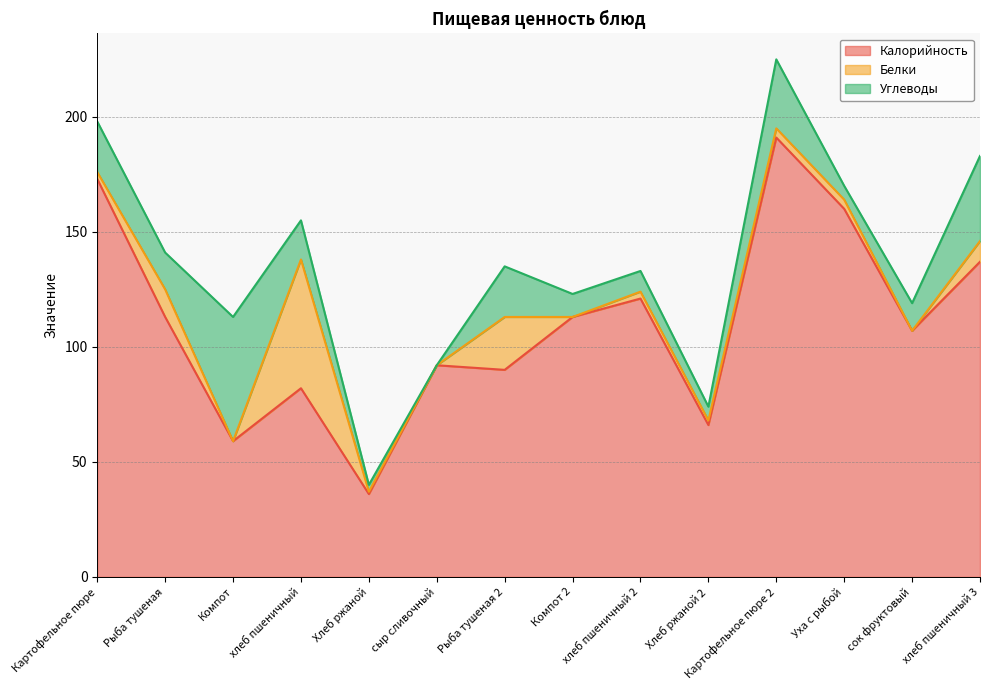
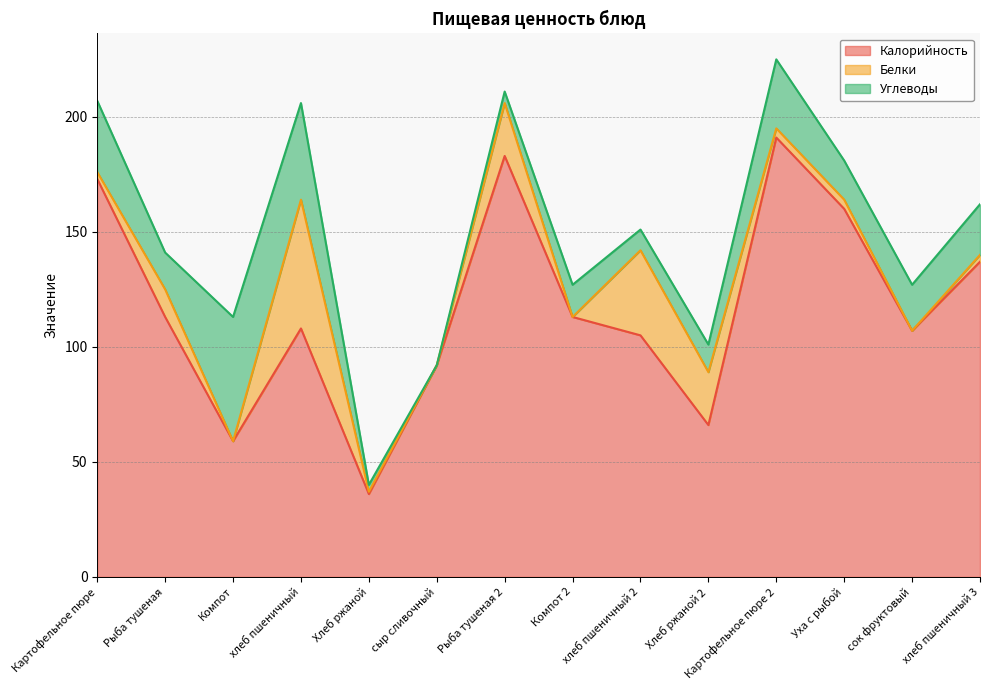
  {
    "Калорийность": {
      "Картофельное пюре": 173,
      "Рыба тушеная": 113,
-     "хлеб пшеничный": 82,
-     "Рыба тушеная 2": 90,
-     "хлеб пшеничный 2": 121,
+     "хлеб пшеничный": 108,
+     "Рыба тушеная 2": 183,
+     "хлеб пшеничный 2": 105,
      "Хлеб ржаной 2": 66,
      "Картофельное пюре 2": 191,
      "Уха с рыбой": 160,
      "хлеб пшеничный 3": 137
    },
    "Белки": {
      "Картофельное пюре": 3,
      "Рыба тушеная": 12,
      "хлеб пшеничный": 56,
      "Рыба тушеная 2": 23,
-     "хлеб пшеничный 2": 3,
-     "Хлеб ржаной 2": 2,
+     "хлеб пшеничный 2": 37,
+     "Хлеб ржаной 2": 23,
      "Картофельное пюре 2": 4,
      "Уха с рыбой": 4,
-     "хлеб пшеничный 3": 9
+     "хлеб пшеничный 3": 3
    },
    "Углеводы": {
-     "Картофельное пюре": 22,
+     "Картофельное пюре": 31,
      "Рыба тушеная": 16,
      "Компот": 54,
-     "хлеб пшеничный": 17,
+     "хлеб пшеничный": 42,
      "Хлеб ржаной": 3,
-     "Рыба тушеная 2": 22,
-     "Компот 2": 10,
+     "Рыба тушеная 2": 5,
+     "Компот 2": 14,
      "хлеб пшеничный 2": 9,
-     "Хлеб ржаной 2": 6,
+     "Хлеб ржаной 2": 12,
      "Картофельное пюре 2": 30,
-     "Уха с рыбой": 6,
-     "сок фруктовый": 12,
-     "хлеб пшеничный 3": 37
+     "Уха с рыбой": 17,
+     "сок фруктовый": 20,
+     "хлеб пшеничный 3": 22
    }
  }
